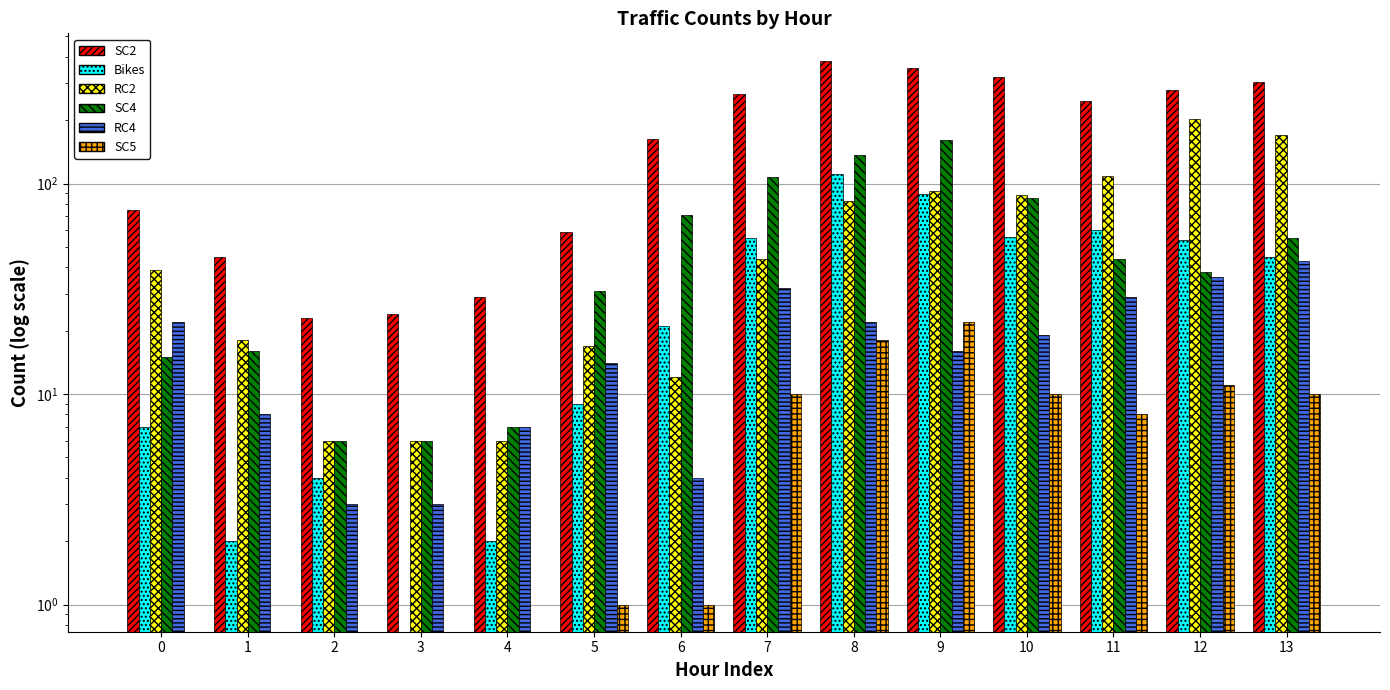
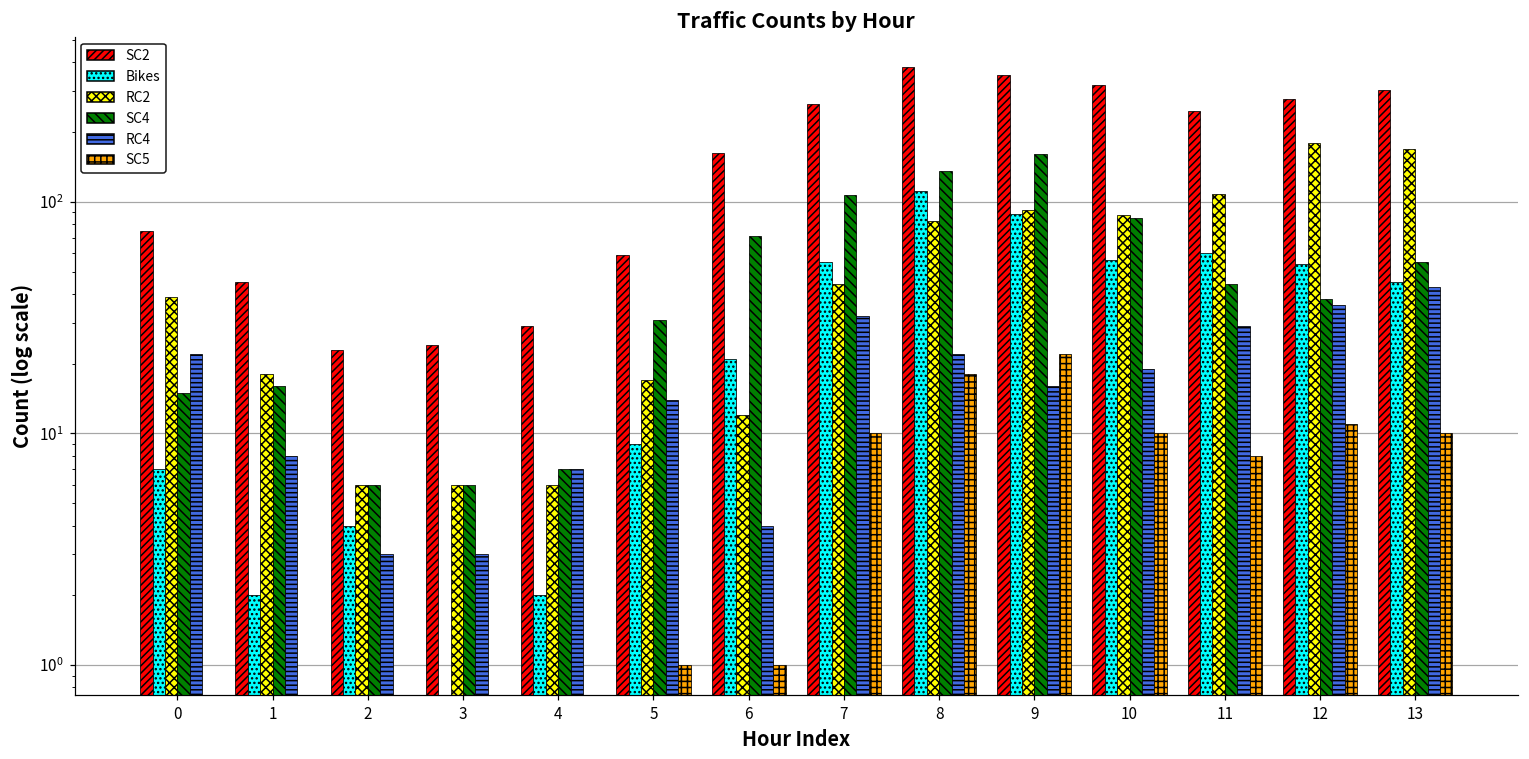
  {
    "SC2": {
      "0": 75,
      "1": 45,
      "2": 23,
      "3": 24,
      "4": 29,
      "5": 59,
      "6": 160,
      "7": 270,
      "8": 380,
      "9": 350,
      "10": 320,
      "11": 250,
      "12": 280,
      "13": 300
    },
    "Bikes": {
      "0": 7,
      "1": 2,
      "2": 4,
      "4": 2,
      "5": 9,
      "6": 21,
      "7": 55,
      "8": 110,
      "9": 89,
      "10": 56,
      "11": 60,
      "12": 54,
      "13": 45
    },
    "RC2": {
      "0": 39,
      "1": 18,
      "2": 6,
      "3": 6,
      "4": 6,
      "5": 17,
      "6": 12,
      "7": 44,
      "8": 83,
      "9": 90,
      "10": 88,
      "11": 110,
-     "12": 200,
+     "12": 180,
      "13": 170
    },
    "SC4": {
      "0": 15,
      "1": 16,
      "2": 6,
      "3": 6,
      "4": 7,
      "5": 31,
      "6": 71,
      "7": 110,
      "8": 140,
      "9": 160,
      "10": 85,
      "11": 44,
      "12": 38,
      "13": 55
    },
    "RC4": {
      "0": 22,
      "1": 8,
      "2": 3,
      "3": 3,
      "4": 7,
      "5": 14,
      "6": 4,
      "7": 32,
      "8": 22,
      "9": 16,
      "10": 19,
      "11": 29,
      "12": 36,
      "13": 43
    },
    "SC5": {
      "5": 1,
      "6": 1,
      "7": 10,
      "8": 18,
      "9": 22,
      "10": 10,
      "11": 8,
      "12": 11,
      "13": 10
    }
  }
